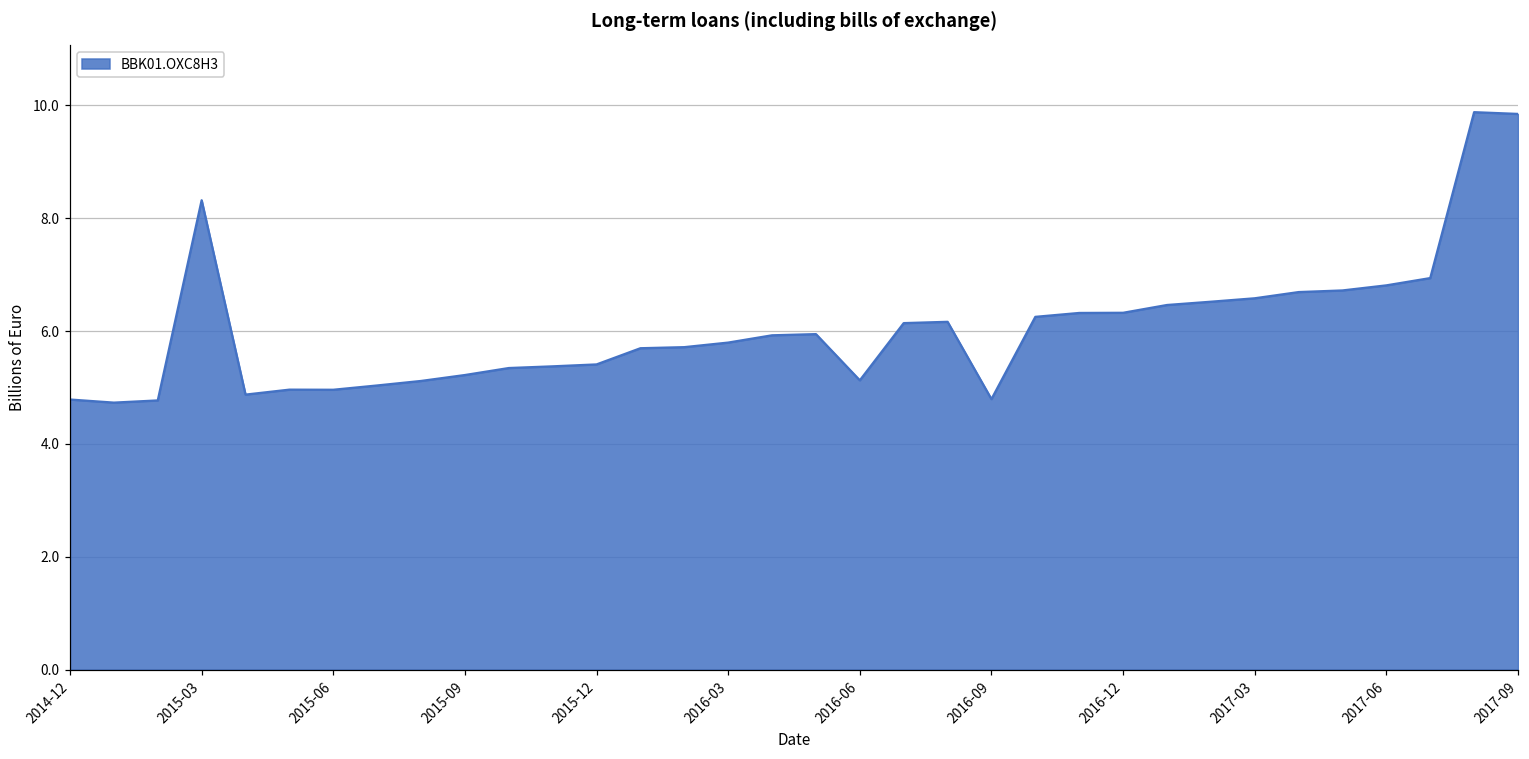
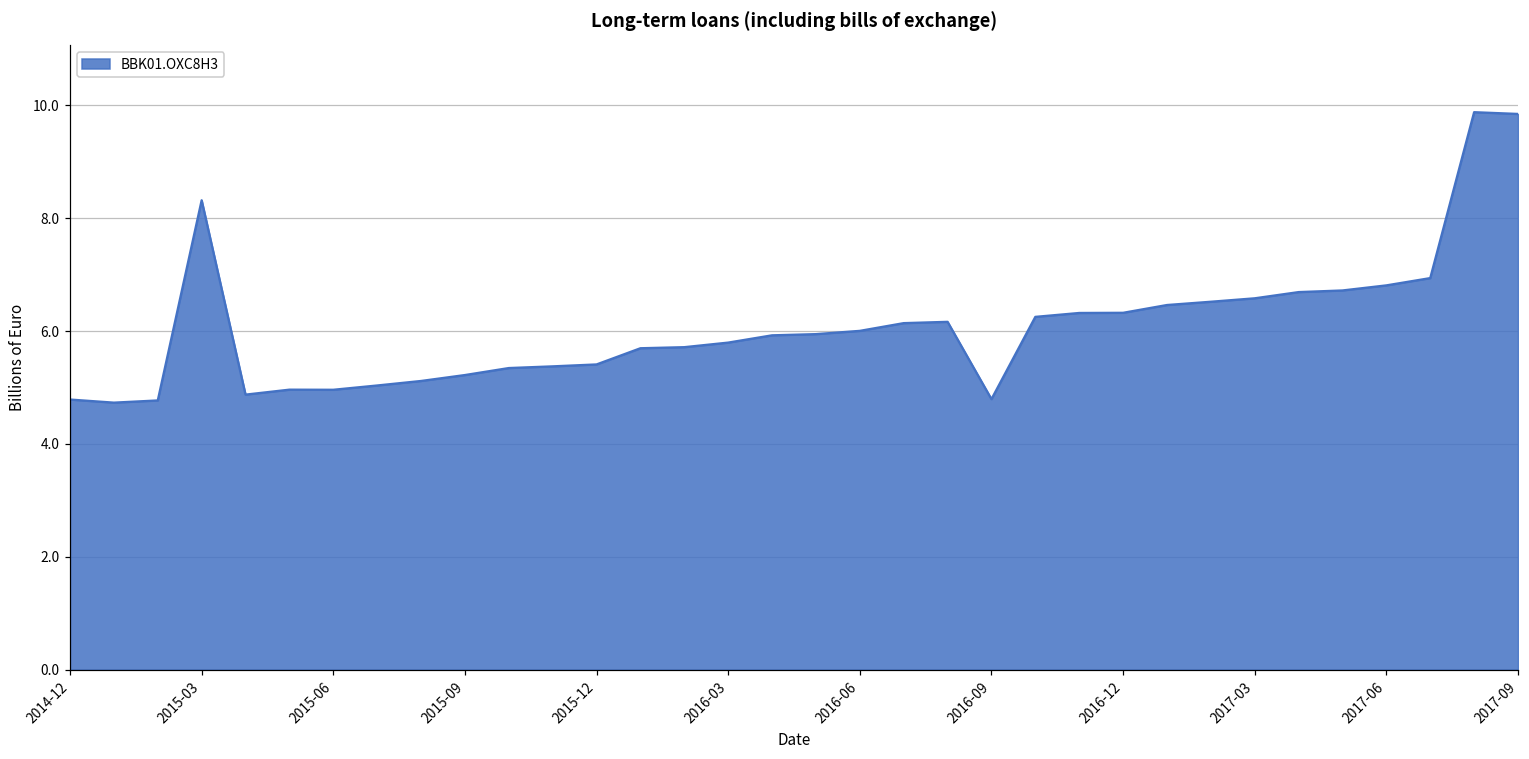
  {
    "2014-12": 4.8,
    "2015-03": 8.3,
    "2015-06": 5.0,
    "2015-09": 5.2,
    "2015-12": 5.4,
    "2016-03": 5.8,
-   "2016-06": 5.1,
+   "2016-06": 6.0,
    "2016-09": 4.8,
    "2016-12": 6.3,
    "2017-03": 6.6,
    "2017-06": 6.8,
    "2017-09": 9.8
  }
